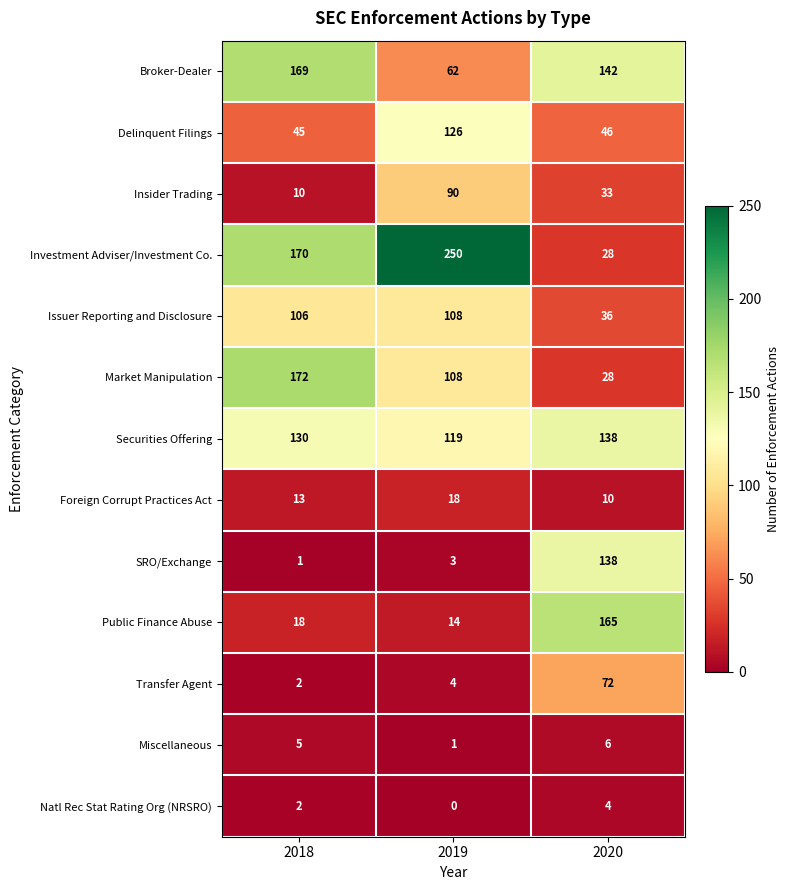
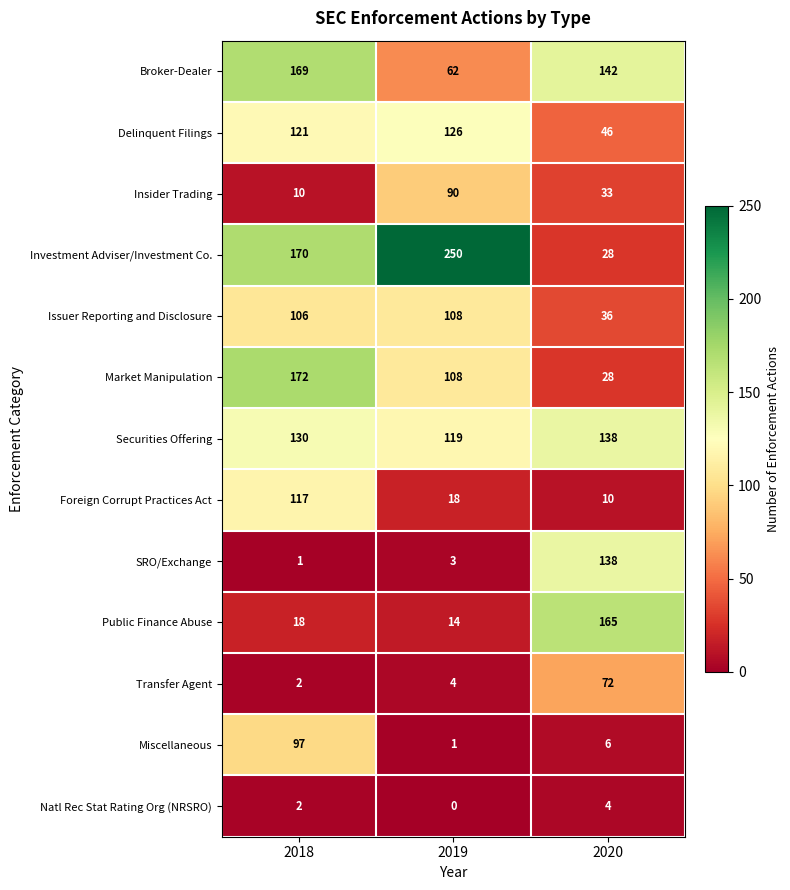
  {
    "Broker-Dealer": {
      "2018": 169,
      "2019": 62,
      "2020": 142
    },
    "Delinquent Filings": {
-     "2018": 45,
+     "2018": 121,
      "2019": 126,
      "2020": 46
    },
    "Insider Trading": {
      "2018": 10,
      "2019": 90,
      "2020": 33
    },
    "Investment Adviser/Investment Co.": {
      "2018": 170,
      "2019": 250,
      "2020": 28
    },
    "Issuer Reporting and Disclosure": {
      "2018": 106,
      "2019": 108,
      "2020": 36
    },
    "Market Manipulation": {
      "2018": 172,
      "2019": 108,
      "2020": 28
    },
    "Securities Offering": {
      "2018": 130,
      "2019": 119,
      "2020": 138
    },
    "Foreign Corrupt Practices Act": {
-     "2018": 13,
+     "2018": 117,
      "2019": 18,
      "2020": 10
    },
    "SRO/Exchange": {
      "2018": 1,
      "2019": 3,
      "2020": 138
    },
    "Public Finance Abuse": {
      "2018": 18,
      "2019": 14,
      "2020": 165
    },
    "Transfer Agent": {
      "2018": 2,
      "2019": 4,
      "2020": 72
    },
    "Miscellaneous": {
-     "2018": 5,
+     "2018": 97,
      "2019": 1,
      "2020": 6
    },
    "Natl Rec Stat Rating Org (NRSRO)": {
      "2018": 2,
      "2019": 0,
      "2020": 4
    }
  }
